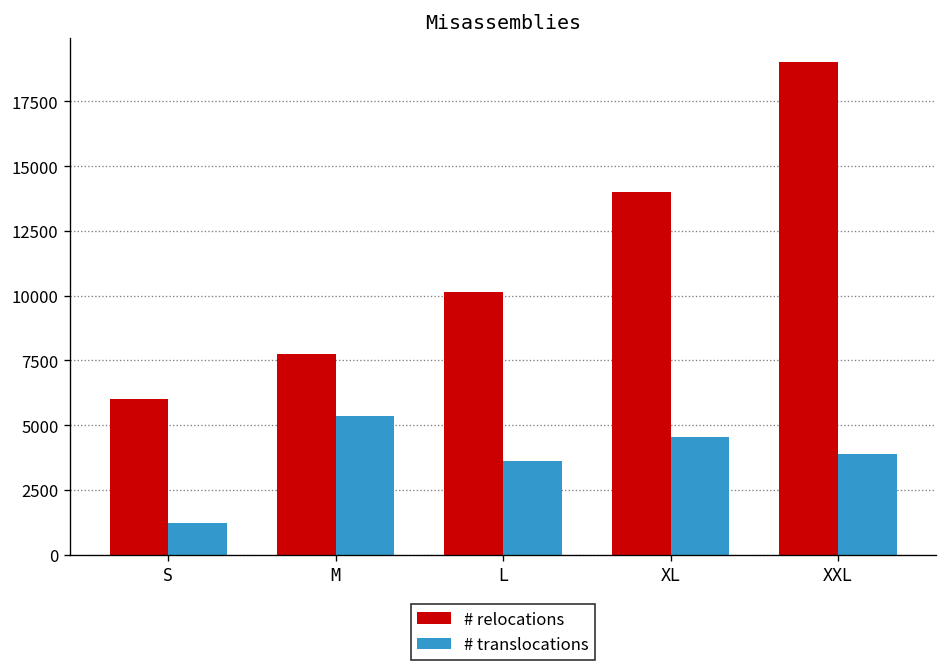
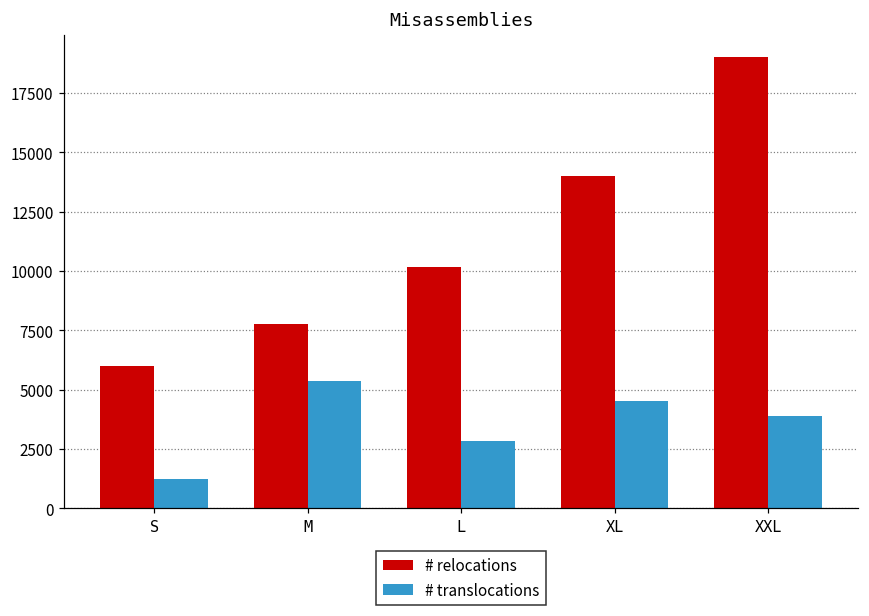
  {
    "# relocations": {
      "S": 6000,
      "M": 7800,
      "L": 10200,
      "XL": 14000,
      "XXL": 19000
    },
    "# translocations": {
      "S": 1200,
      "M": 5400,
-     "L": 3600,
+     "L": 2900,
      "XL": 4500,
      "XXL": 3900
    }
  }
